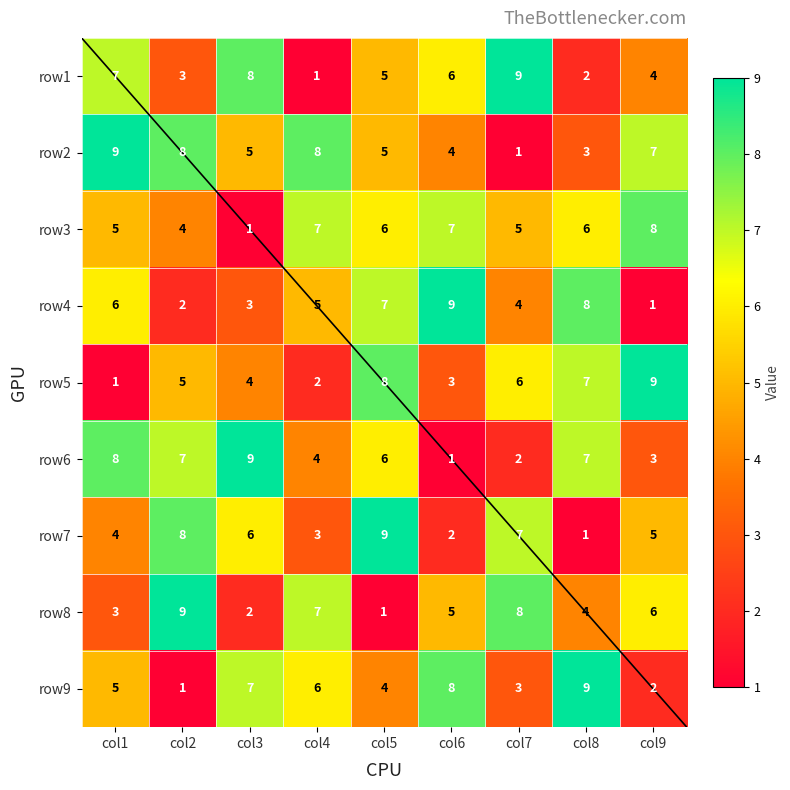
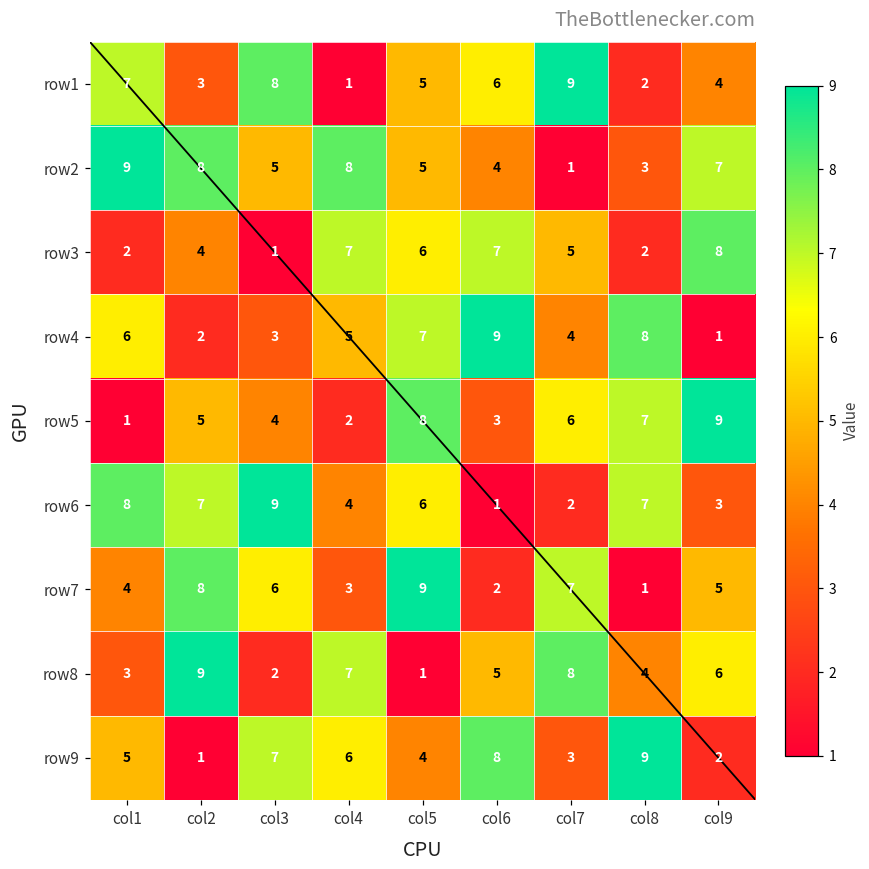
  {
    "row1": {
      "col1": 7,
      "col2": 3,
      "col3": 8,
      "col4": 1,
      "col5": 5,
      "col6": 6,
      "col7": 9,
      "col8": 2,
      "col9": 4
    },
    "row2": {
      "col1": 9,
      "col2": 8,
      "col3": 5,
      "col4": 8,
      "col5": 5,
      "col6": 4,
      "col7": 1,
      "col8": 3,
      "col9": 7
    },
    "row3": {
-     "col1": 5,
+     "col1": 2,
      "col2": 4,
      "col3": 1,
      "col4": 7,
      "col5": 6,
      "col6": 7,
      "col7": 5,
-     "col8": 6,
+     "col8": 2,
      "col9": 8
    },
    "row4": {
      "col1": 6,
      "col2": 2,
      "col3": 3,
      "col4": 5,
      "col5": 7,
      "col6": 9,
      "col7": 4,
      "col8": 8,
      "col9": 1
    },
    "row5": {
      "col1": 1,
      "col2": 5,
      "col3": 4,
      "col4": 2,
      "col5": 8,
      "col6": 3,
      "col7": 6,
      "col8": 7,
      "col9": 9
    },
    "row6": {
      "col1": 8,
      "col2": 7,
      "col3": 9,
      "col4": 4,
      "col5": 6,
      "col6": 1,
      "col7": 2,
      "col8": 7,
      "col9": 3
    },
    "row7": {
      "col1": 4,
      "col2": 8,
      "col3": 6,
      "col4": 3,
      "col5": 9,
      "col6": 2,
      "col7": 7,
      "col8": 1,
      "col9": 5
    },
    "row8": {
      "col1": 3,
      "col2": 9,
      "col3": 2,
      "col4": 7,
      "col5": 1,
      "col6": 5,
      "col7": 8,
      "col8": 4,
      "col9": 6
    },
    "row9": {
      "col1": 5,
      "col2": 1,
      "col3": 7,
      "col4": 6,
      "col5": 4,
      "col6": 8,
      "col7": 3,
      "col8": 9,
      "col9": 2
    }
  }
